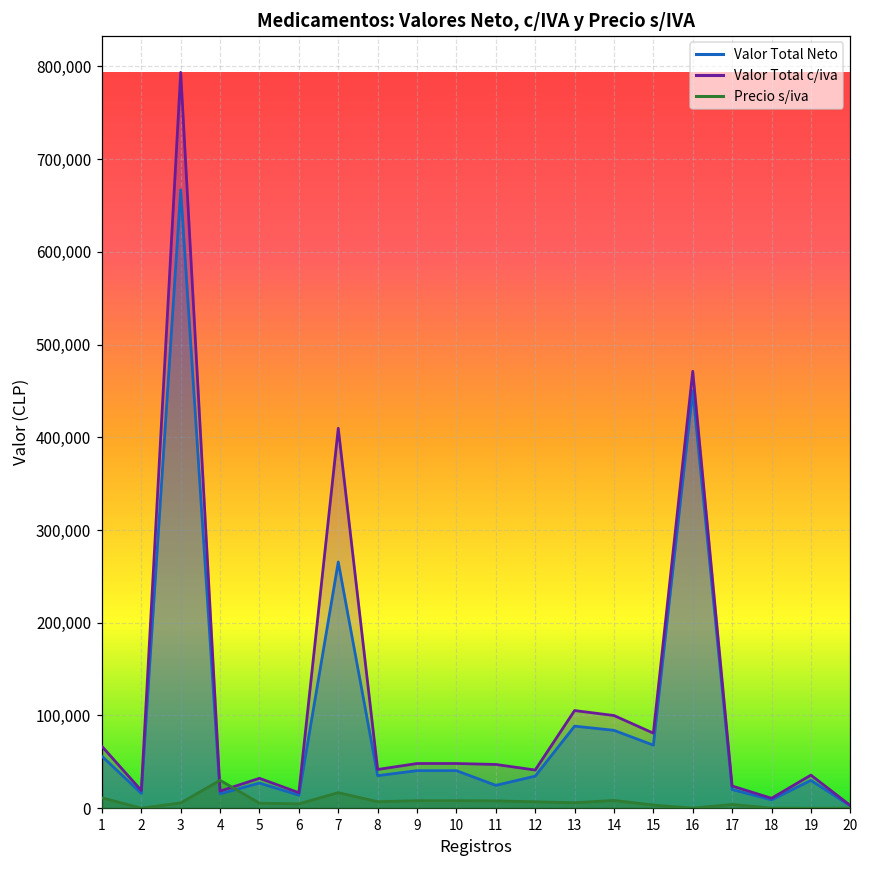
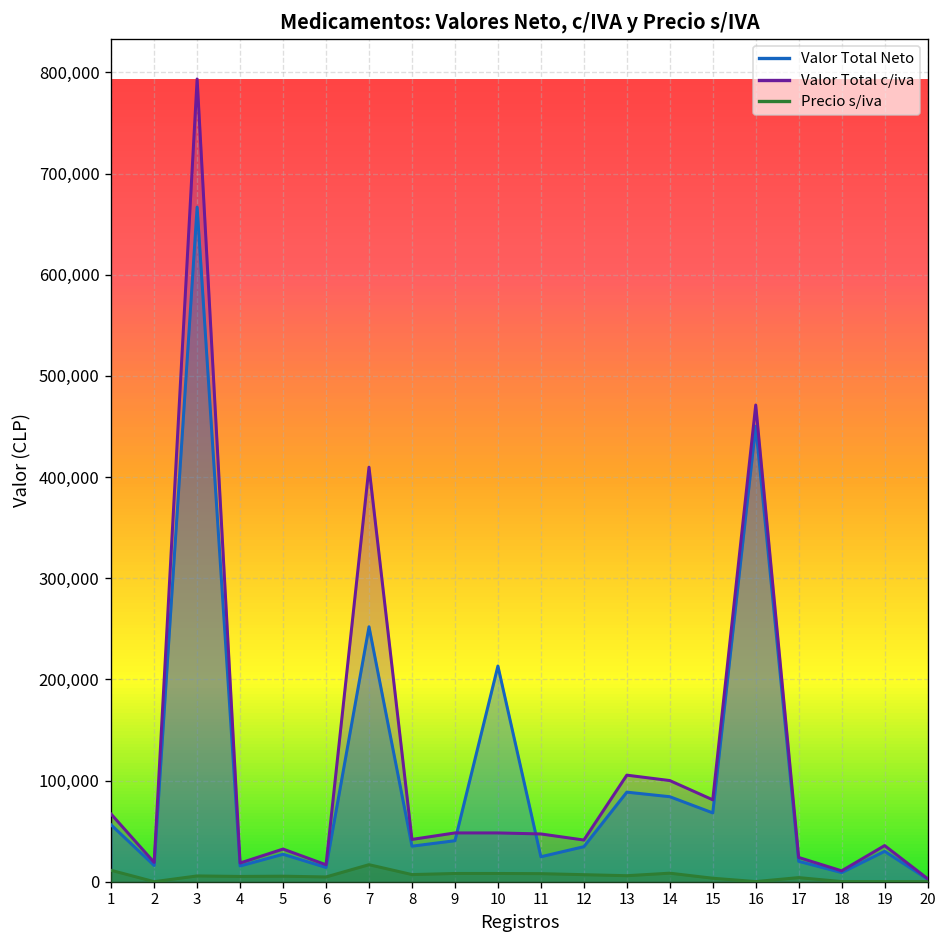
  {
    "Valor Total Neto": {
      "1": "60,000",
      "3": "670,000",
      "5": "30,000",
-     "7": "270,000",
+     "7": "250,000",
      "8": "40,000",
      "9": "40,000",
-     "10": "40,000",
+     "10": "210,000",
      "11": "20,000",
      "12": "30,000",
      "13": "90,000",
      "14": "80,000",
      "15": "70,000",
      "16": "450,000",
      "17": "20,000",
      "19": "30,000"
    },
    "Valor Total c/iva": {
      "1": "70,000",
      "3": "790,000",
      "5": "30,000",
      "7": "410,000",
      "8": "40,000",
      "9": "50,000",
      "10": "50,000",
      "11": "50,000",
      "12": "40,000",
      "13": "110,000",
      "14": "100,000",
      "15": "80,000",
      "16": "470,000",
      "17": "20,000",
      "19": "40,000"
    },
    "Precio s/iva": {
      "1": "10,000",
      "2": "0",
      "3": "10,000",
-     "4": "30,000",
+     "4": "10,000",
      "5": "10,000",
      "6": "0",
      "7": "20,000",
      "8": "10,000",
      "9": "10,000",
      "10": "10,000",
      "11": "10,000",
      "12": "10,000",
      "13": "10,000",
      "14": "10,000",
      "15": "0",
      "16": "0",
      "17": "0",
      "18": "0",
      "19": "0"
    }
  }
